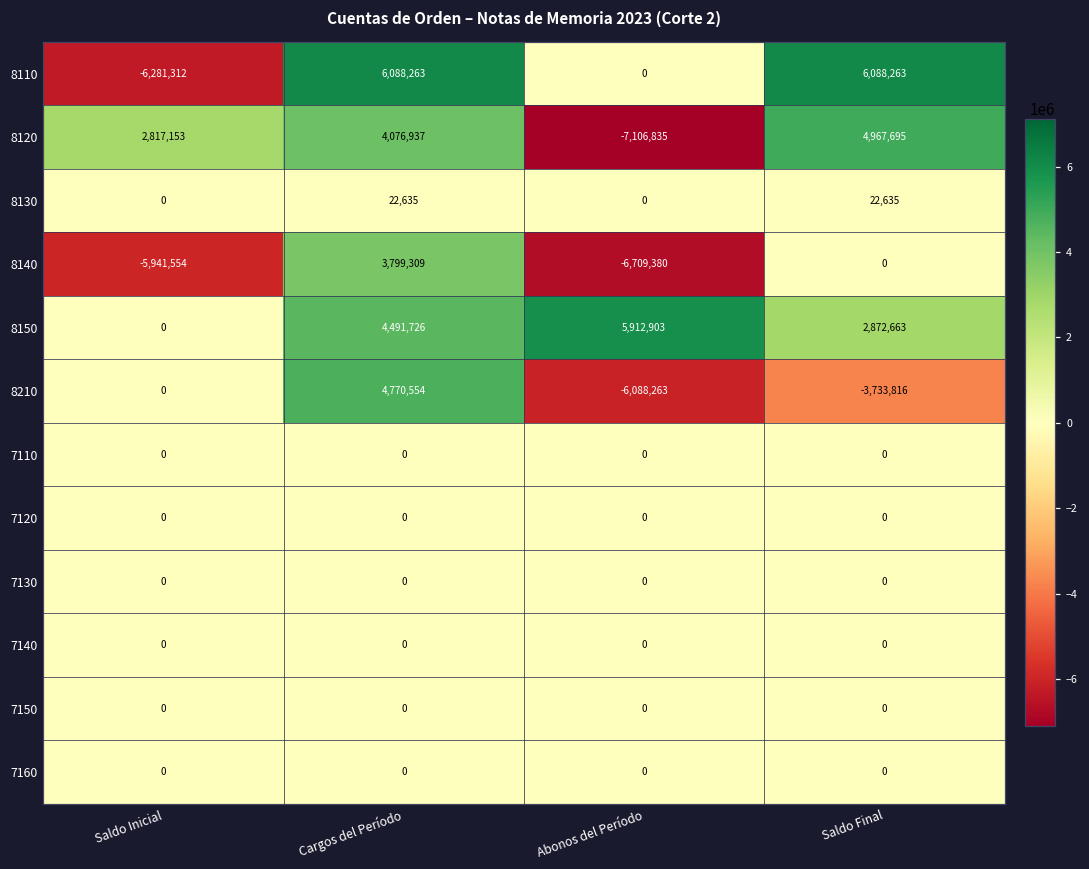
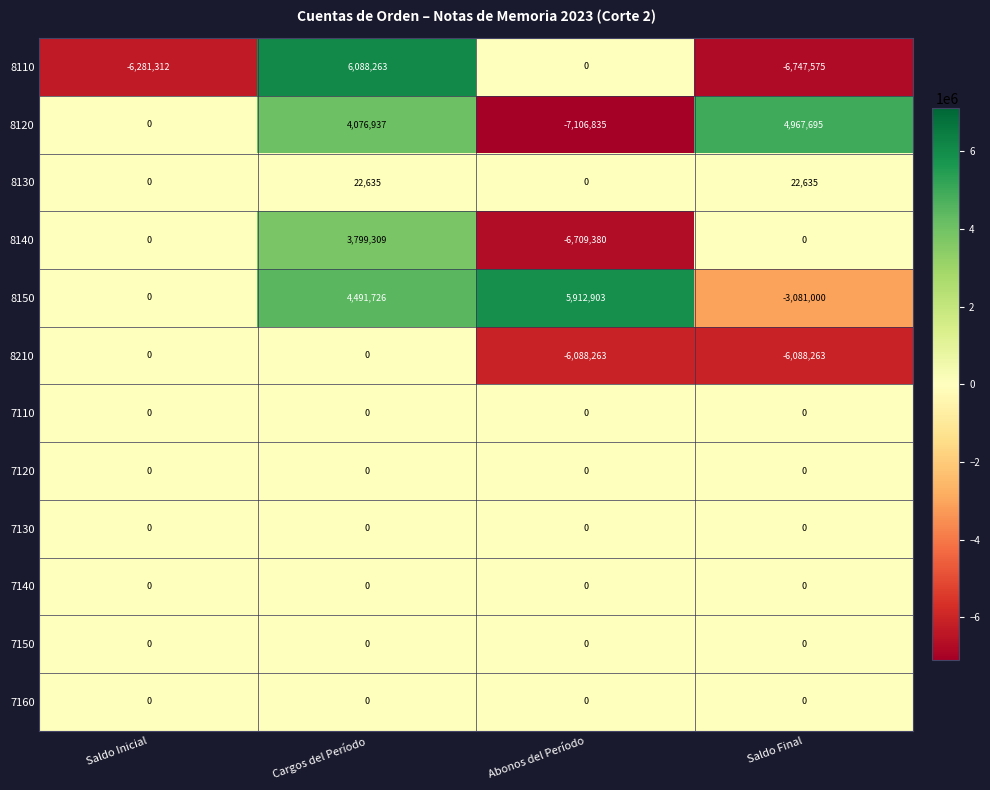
  {
    "8110": {
      "Saldo Inicial": "-6,281,312",
      "Cargos del Período": "6,088,263",
      "Abonos del Período": "0",
-     "Saldo Final": "6,088,263"
+     "Saldo Final": "-6,747,575"
    },
    "8120": {
-     "Saldo Inicial": "2,817,153",
+     "Saldo Inicial": "0",
      "Cargos del Período": "4,076,937",
      "Abonos del Período": "-7,106,835",
      "Saldo Final": "4,967,695"
    },
    "8130": {
      "Saldo Inicial": "0",
      "Cargos del Período": "22,635",
      "Abonos del Período": "0",
      "Saldo Final": "22,635"
    },
    "8140": {
-     "Saldo Inicial": "-5,941,554",
+     "Saldo Inicial": "0",
      "Cargos del Período": "3,799,309",
      "Abonos del Período": "-6,709,380",
      "Saldo Final": "0"
    },
    "8150": {
      "Saldo Inicial": "0",
      "Cargos del Período": "4,491,726",
      "Abonos del Período": "5,912,903",
-     "Saldo Final": "2,872,663"
+     "Saldo Final": "-3,081,000"
    },
    "8210": {
      "Saldo Inicial": "0",
-     "Cargos del Período": "4,770,554",
+     "Cargos del Período": "0",
      "Abonos del Período": "-6,088,263",
-     "Saldo Final": "-3,733,816"
+     "Saldo Final": "-6,088,263"
    },
    "7110": {
      "Saldo Inicial": "0",
      "Cargos del Período": "0",
      "Abonos del Período": "0",
      "Saldo Final": "0"
    },
    "7120": {
      "Saldo Inicial": "0",
      "Cargos del Período": "0",
      "Abonos del Período": "0",
      "Saldo Final": "0"
    },
    "7130": {
      "Saldo Inicial": "0",
      "Cargos del Período": "0",
      "Abonos del Período": "0",
      "Saldo Final": "0"
    },
    "7140": {
      "Saldo Inicial": "0",
      "Cargos del Período": "0",
      "Abonos del Período": "0",
      "Saldo Final": "0"
    },
    "7150": {
      "Saldo Inicial": "0",
      "Cargos del Período": "0",
      "Abonos del Período": "0",
      "Saldo Final": "0"
    },
    "7160": {
      "Saldo Inicial": "0",
      "Cargos del Período": "0",
      "Abonos del Período": "0",
      "Saldo Final": "0"
    }
  }
